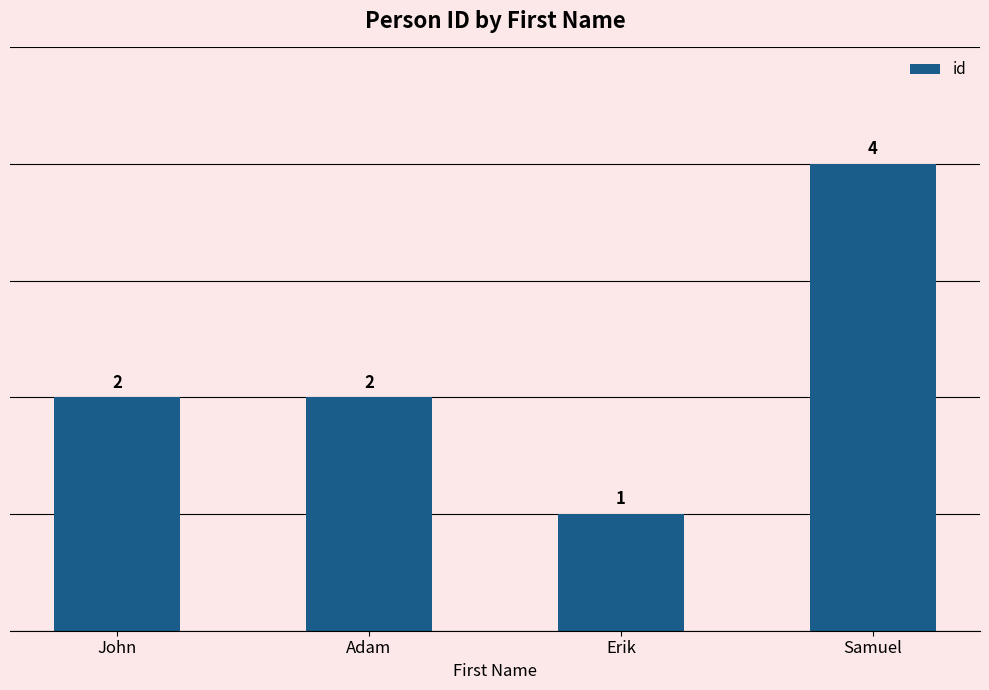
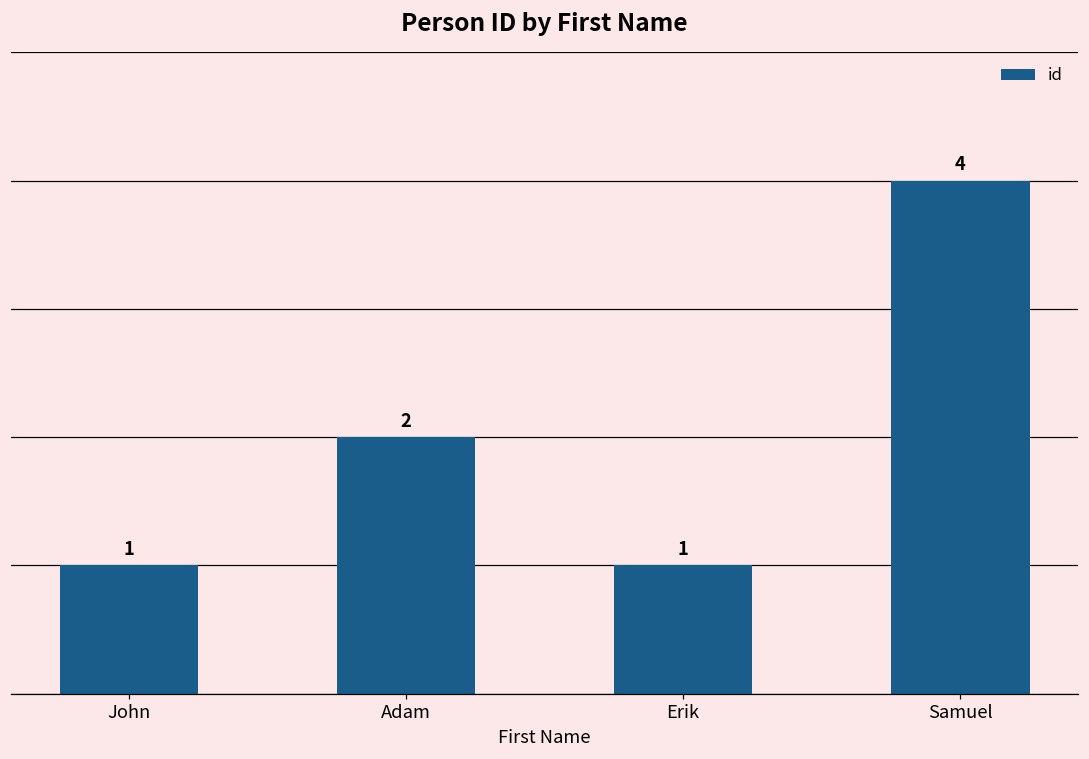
  {
-   "John": 2,
+   "John": 1,
    "Adam": 2,
    "Erik": 1,
    "Samuel": 4
  }
